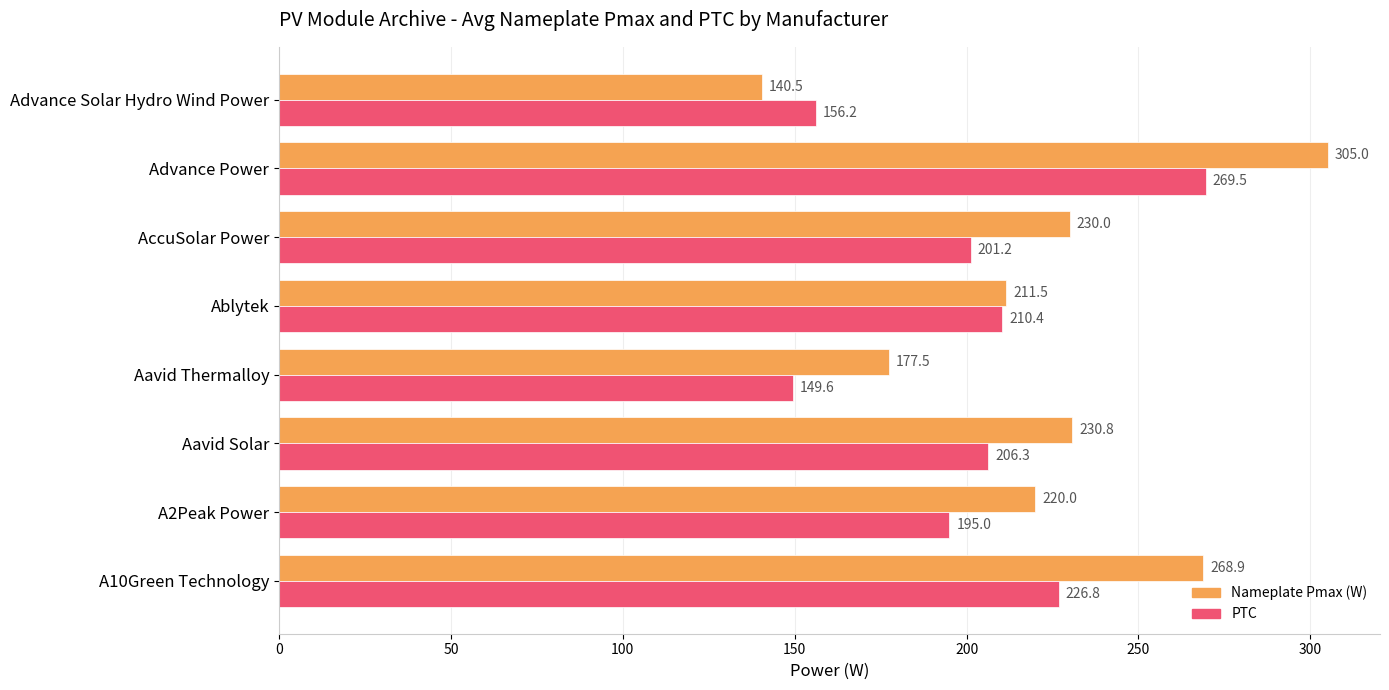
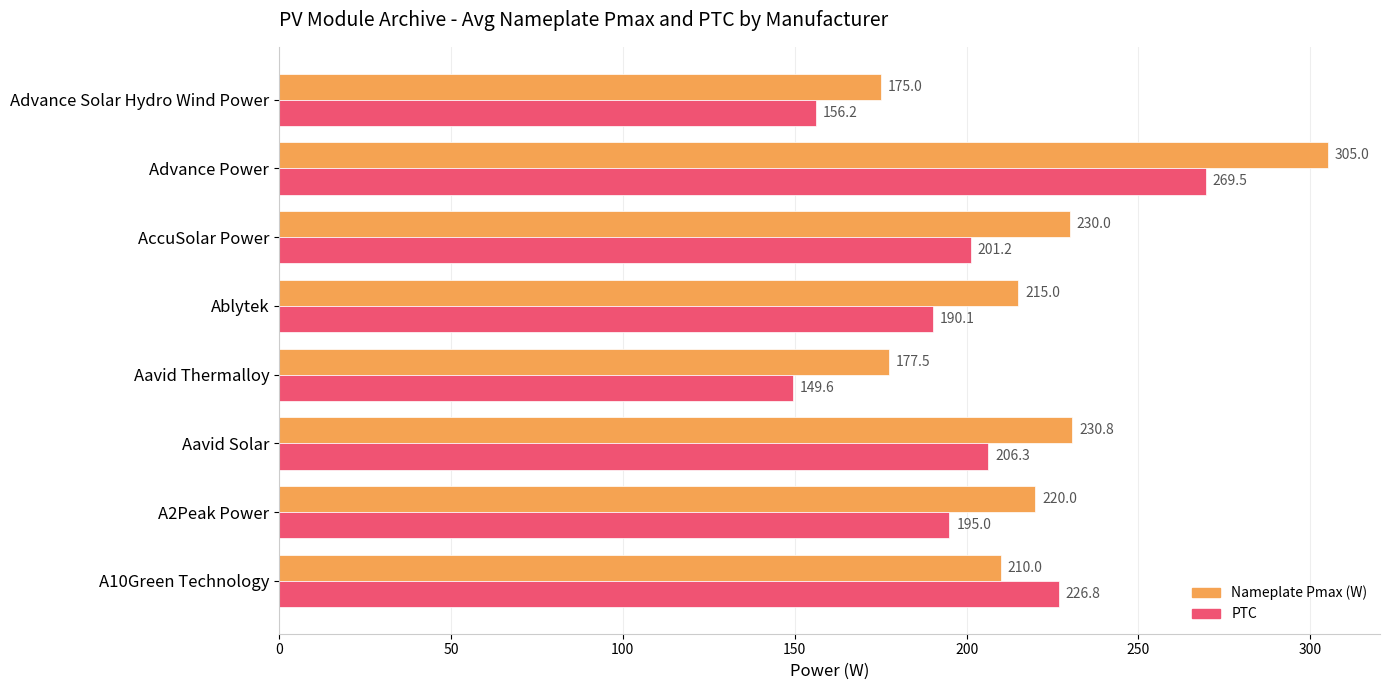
  {
    "Nameplate Pmax (W)": {
-     "Advance Solar Hydro Wind Power": 140.5,
+     "Advance Solar Hydro Wind Power": 175.0,
      "Advance Power": 305.0,
      "AccuSolar Power": 230.0,
-     "Ablytek": 211.5,
+     "Ablytek": 215.0,
      "Aavid Thermalloy": 177.5,
      "Aavid Solar": 230.8,
      "A2Peak Power": 220.0,
-     "A10Green Technology": 268.9
+     "A10Green Technology": 210.0
    },
    "PTC": {
      "Advance Solar Hydro Wind Power": 156.2,
      "Advance Power": 269.5,
      "AccuSolar Power": 201.2,
-     "Ablytek": 210.4,
+     "Ablytek": 190.1,
      "Aavid Thermalloy": 149.6,
      "Aavid Solar": 206.3,
      "A2Peak Power": 195.0,
      "A10Green Technology": 226.8
    }
  }
